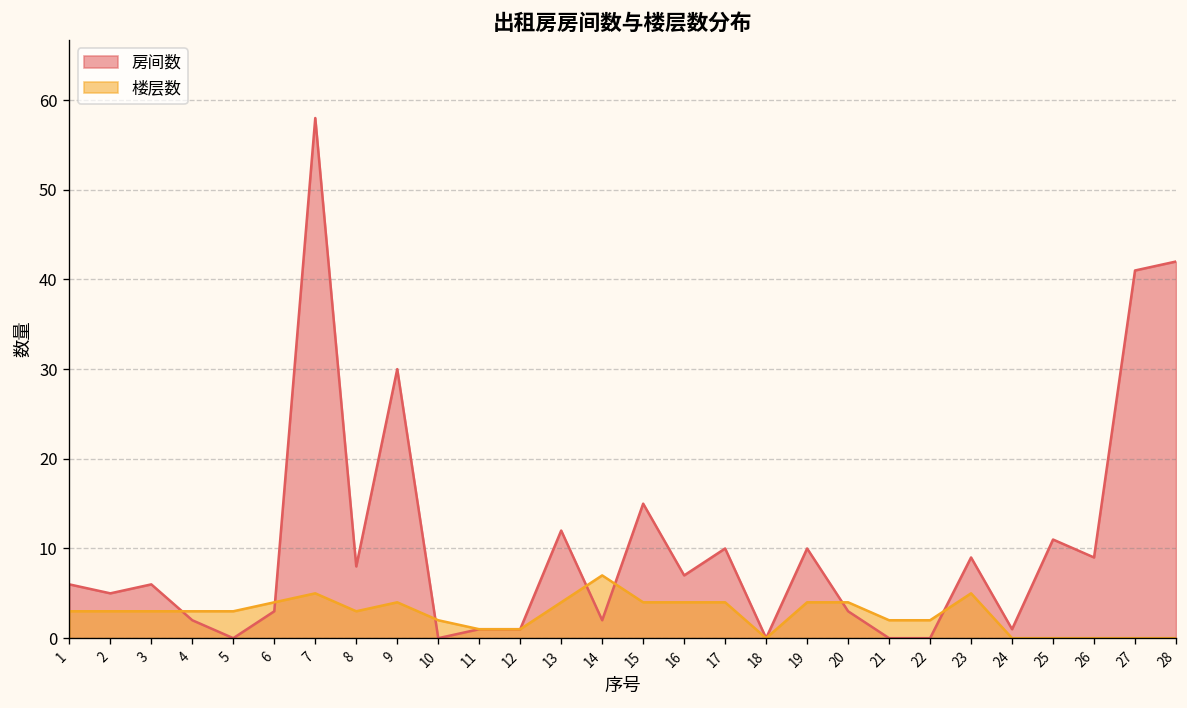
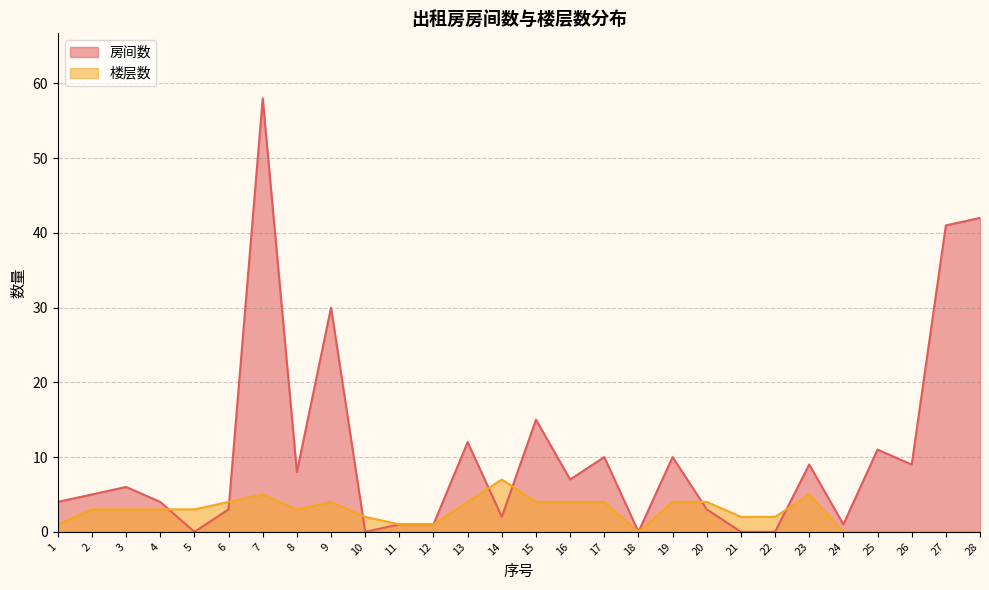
  {
    "房间数": {
-     "1": 6,
+     "1": 4,
      "2": 5,
      "3": 6,
-     "4": 2,
+     "4": 4,
      "5": 0,
      "6": 3,
      "7": 58,
      "8": 8,
      "9": 30,
      "10": 0,
      "13": 12,
      "14": 2,
      "15": 15,
      "16": 7,
      "17": 10,
      "19": 10,
      "20": 3,
      "21": 0,
      "22": 0,
      "23": 9,
      "24": 1,
      "25": 11,
      "26": 9,
      "27": 41,
      "28": 42
    },
    "楼层数": {
-     "1": 3,
+     "1": 1,
      "2": 3,
      "3": 3,
      "4": 3,
      "5": 3,
      "6": 4,
      "7": 5,
      "8": 3,
      "9": 4,
      "10": 2,
      "13": 4,
      "14": 7,
      "15": 4,
      "16": 4,
      "17": 4,
      "19": 4,
      "20": 4,
      "21": 2,
      "22": 2,
      "23": 5,
      "24": 0,
      "25": 0,
      "26": 0,
      "27": 0,
      "28": 0
    }
  }
